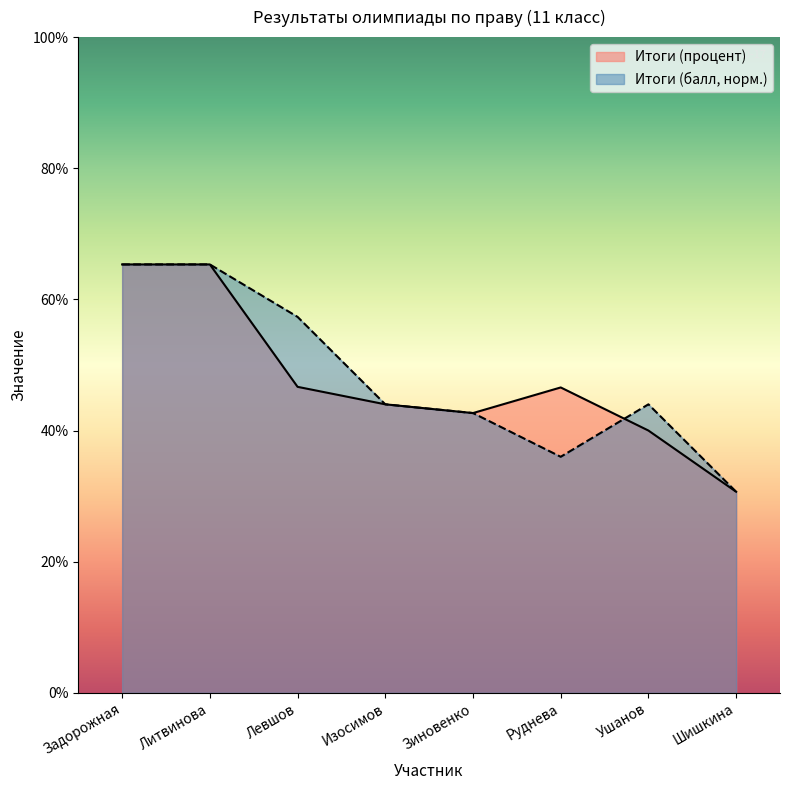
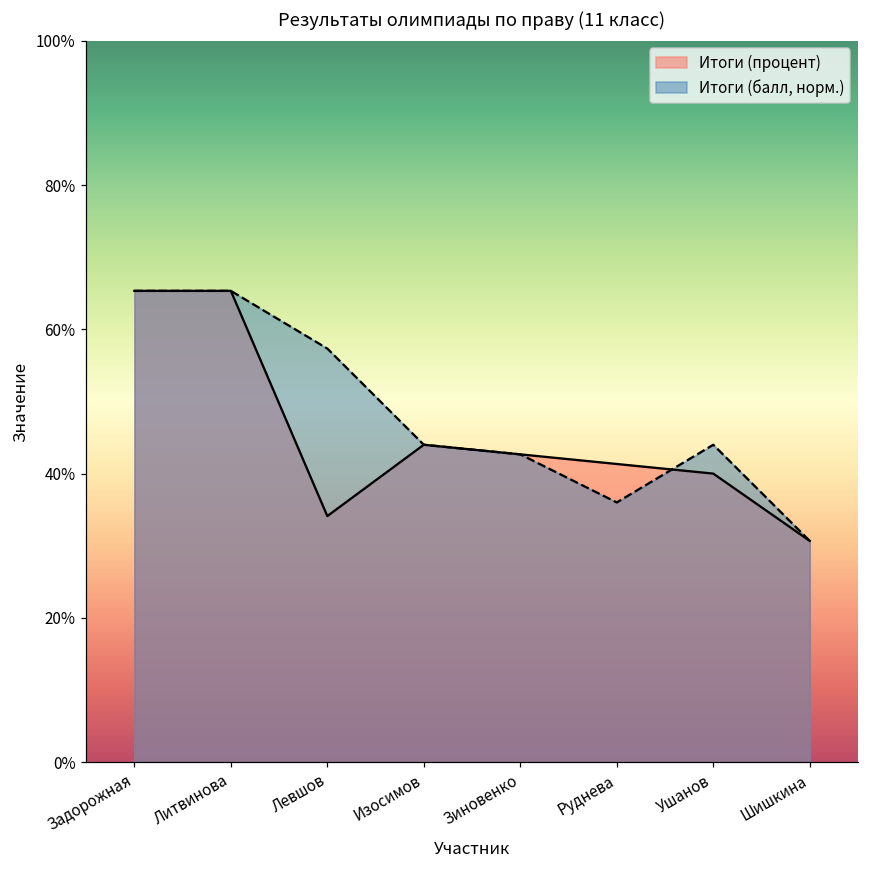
  {
    "Итоги (процент)": {
-     "Левшов": "47%",
-     "Руднева": "47%",
+     "Левшов": "34%",
+     "Руднева": "41%",
      "Ушанов": "40%"
    },
    "Итоги (балл, норм.)": {
      "Левшов": "57%",
      "Руднева": "36%",
      "Ушанов": "44%"
    }
  }
